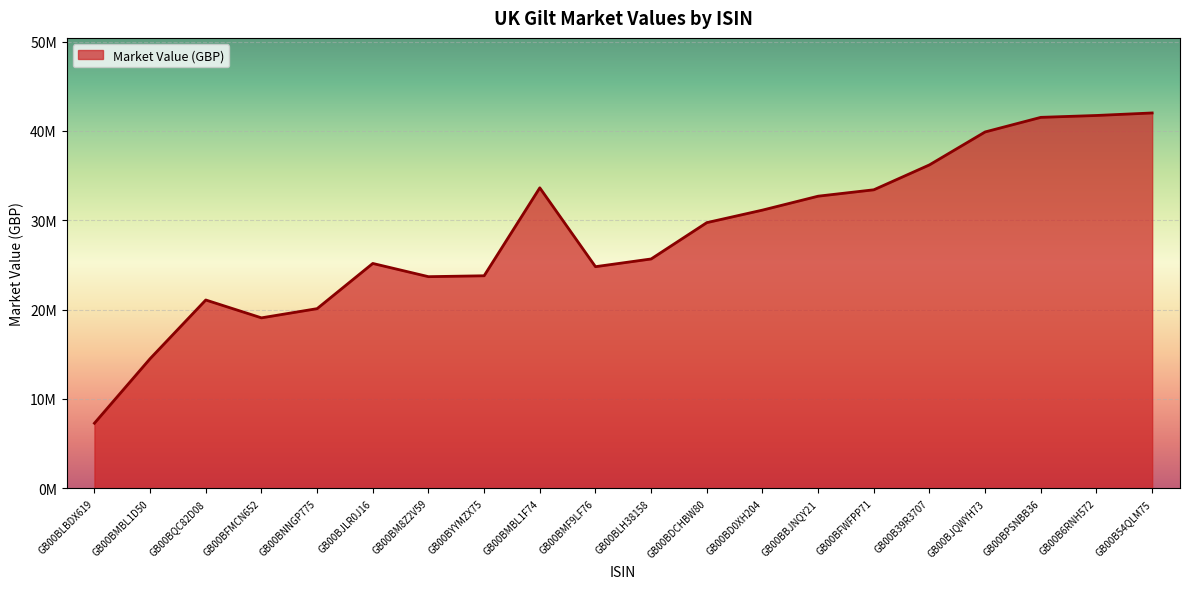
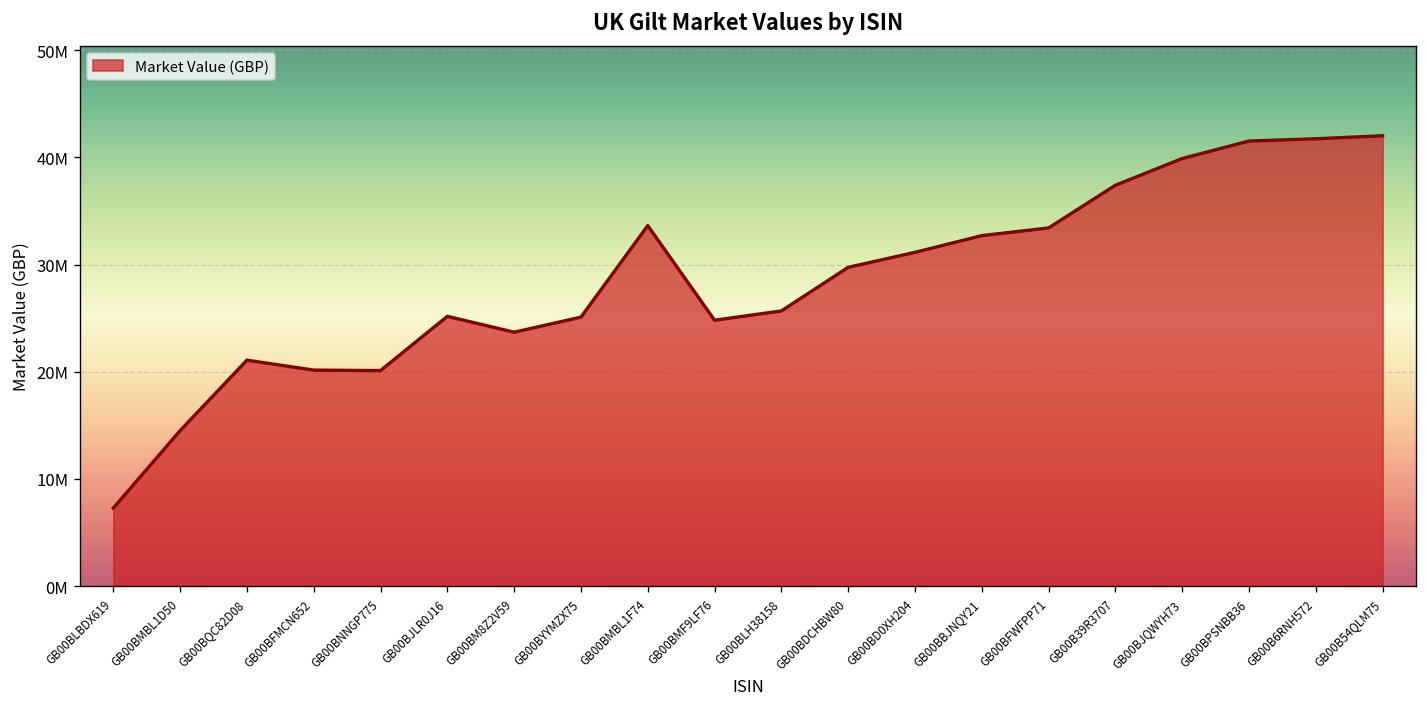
  {
    "GB00BLBDX619": 7000000,
    "GB00BMBL1D50": 15000000,
    "GB00BQC82D08": 21000000,
-   "GB00BFMCN652": 19000000,
+   "GB00BFMCN652": 20000000,
    "GB00BNNGP775": 20000000,
    "GB00BJLR0J16": 25000000,
    "GB00BM8Z2V59": 24000000,
-   "GB00BYYMZX75": 24000000,
+   "GB00BYYMZX75": 25000000,
    "GB00BMBL1F74": 34000000,
    "GB00BMF9LF76": 25000000,
    "GB00BLH38158": 26000000,
    "GB00BDCHBW80": 30000000,
    "GB00BD0XH204": 31000000,
    "GB00BBJNQY21": 33000000,
    "GB00BFWFPP71": 33000000,
-   "GB00B39R3707": 36000000,
+   "GB00B39R3707": 37000000,
    "GB00BJQWYH73": 40000000,
    "GB00BPSNBB36": 42000000,
    "GB00B6RNH572": 42000000,
    "GB00B54QLM75": 42000000
  }
